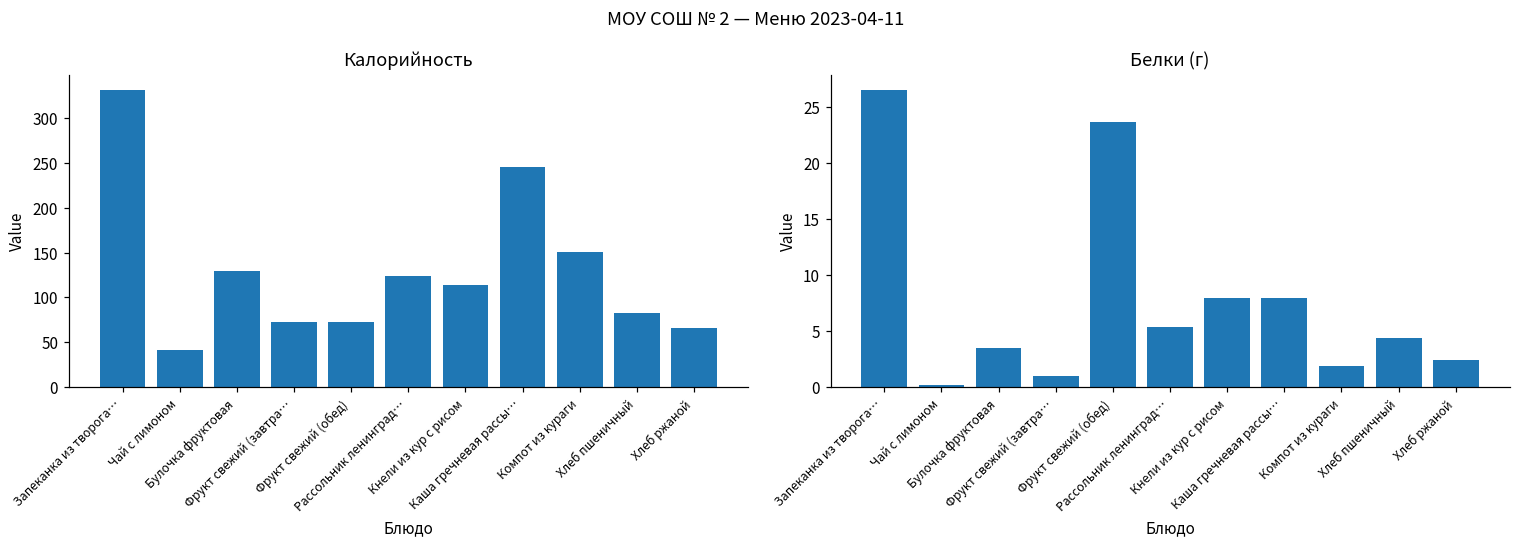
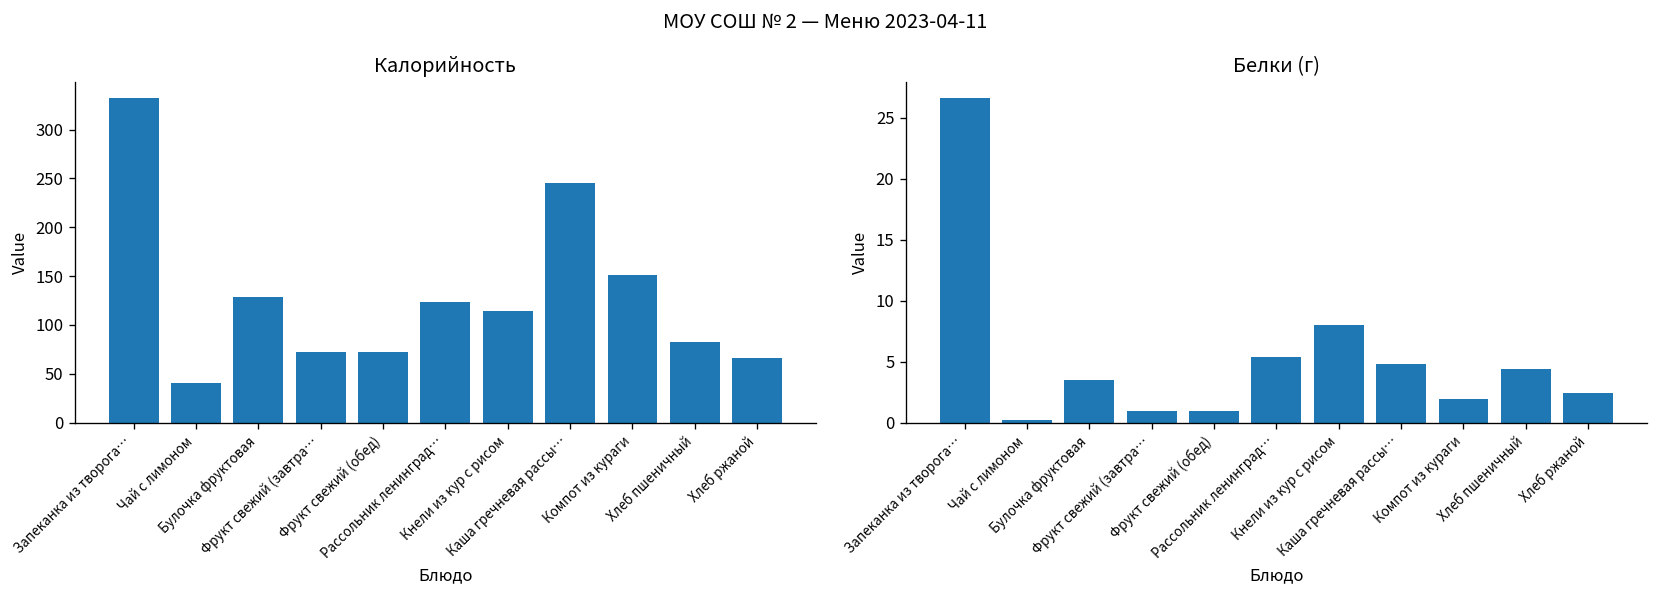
  {
    "Калорийность": {
      "Запеканка из творога…": 330,
      "Чай с лимоном": 40,
      "Булочка фруктовая": 130,
      "Фрукт свежий (завтра…": 70,
      "Фрукт свежий (обед)": 70,
      "Рассольник ленинград…": 120,
      "Кнели из кур с рисом": 110,
      "Каша гречневая рассы…": 250,
      "Компот из кураги": 150,
      "Хлеб пшеничный": 80,
      "Хлеб ржаной": 70
    },
    "Белки (г)": {
      "Запеканка из творога…": 26.6,
      "Булочка фруктовая": 3.5,
      "Фрукт свежий (завтра…": 1.0,
-     "Фрукт свежий (обед)": 23.7,
+     "Фрукт свежий (обед)": 1.0,
      "Рассольник ленинград…": 5.4,
      "Кнели из кур с рисом": 8.0,
-     "Каша гречневая рассы…": 8.0,
+     "Каша гречневая рассы…": 4.8,
      "Компот из кураги": 1.9,
      "Хлеб пшеничный": 4.4,
      "Хлеб ржаной": 2.4
    }
  }
